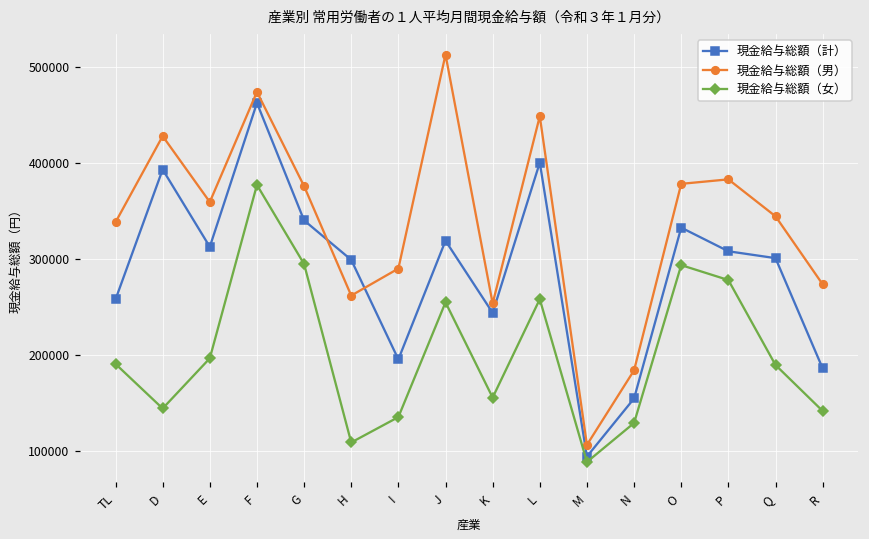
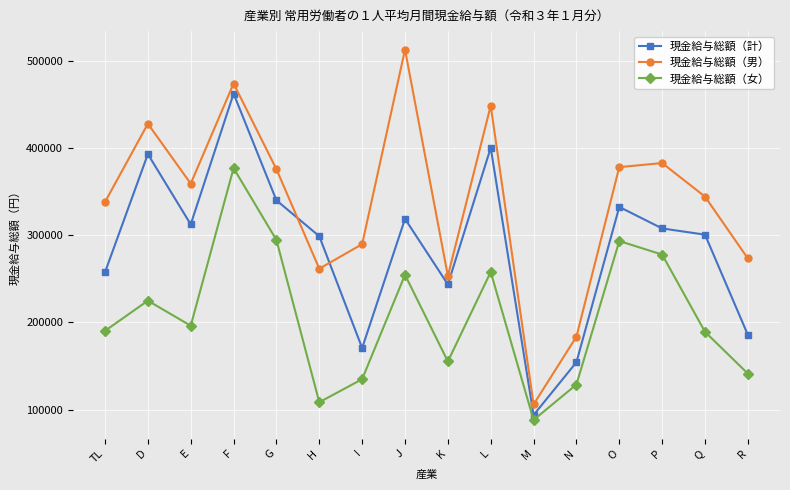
  {
    "現金給与総額（計）": {
      "TL": 260000,
      "D": 390000,
      "E": 310000,
      "F": 460000,
      "G": 340000,
      "H": 300000,
-     "I": 200000,
+     "I": 170000,
      "J": 320000,
      "K": 240000,
      "L": 400000,
      "M": 90000,
      "N": 150000,
      "O": 330000,
      "P": 310000,
      "Q": 300000,
      "R": 190000
    },
    "現金給与総額（男）": {
      "TL": 340000,
      "D": 430000,
      "E": 360000,
      "F": 470000,
      "G": 380000,
      "H": 260000,
      "I": 290000,
      "J": 510000,
      "K": 250000,
      "L": 450000,
      "M": 110000,
      "N": 180000,
      "O": 380000,
      "P": 380000,
      "Q": 340000,
      "R": 270000
    },
    "現金給与総額（女）": {
      "TL": 190000,
-     "D": 140000,
+     "D": 220000,
      "E": 200000,
      "F": 380000,
      "G": 290000,
      "H": 110000,
      "I": 130000,
      "J": 250000,
      "K": 160000,
      "L": 260000,
      "M": 90000,
      "N": 130000,
      "O": 290000,
      "P": 280000,
      "Q": 190000,
      "R": 140000
    }
  }
